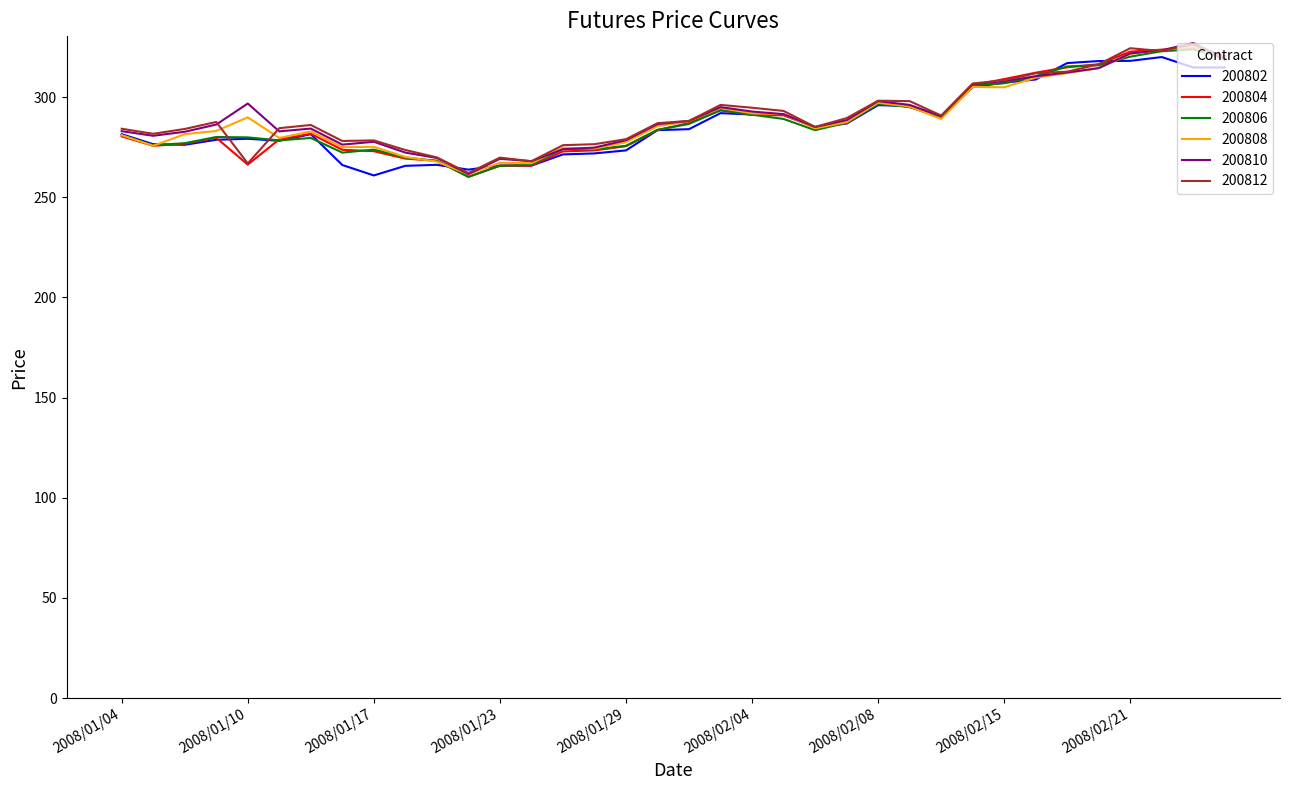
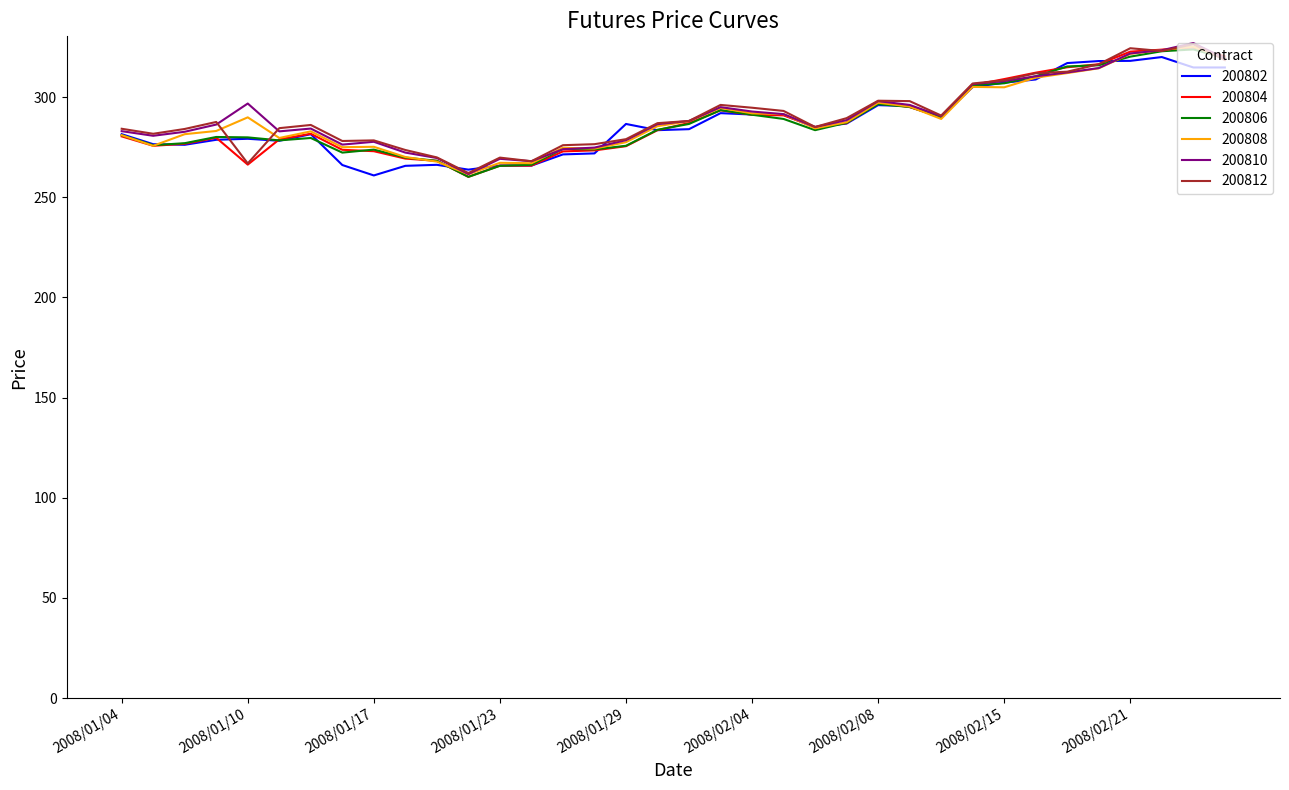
  {
    "200802": {
      "2008/01/17": 261,
-     "2008/01/29": 273,
+     "2008/01/29": 287,
      "2008/02/21": 318
    },
    "200806": {
      "2008/02/21": 320
    },
    "200808": {
      "2008/01/10": 290,
      "2008/01/17": 275,
      "2008/01/23": 267,
      "2008/02/15": 305
    },
    "200810": {
      "2008/01/10": 297
    },
    "200812": {
      "2008/02/04": 295,
      "2008/02/21": 324
    }
  }
